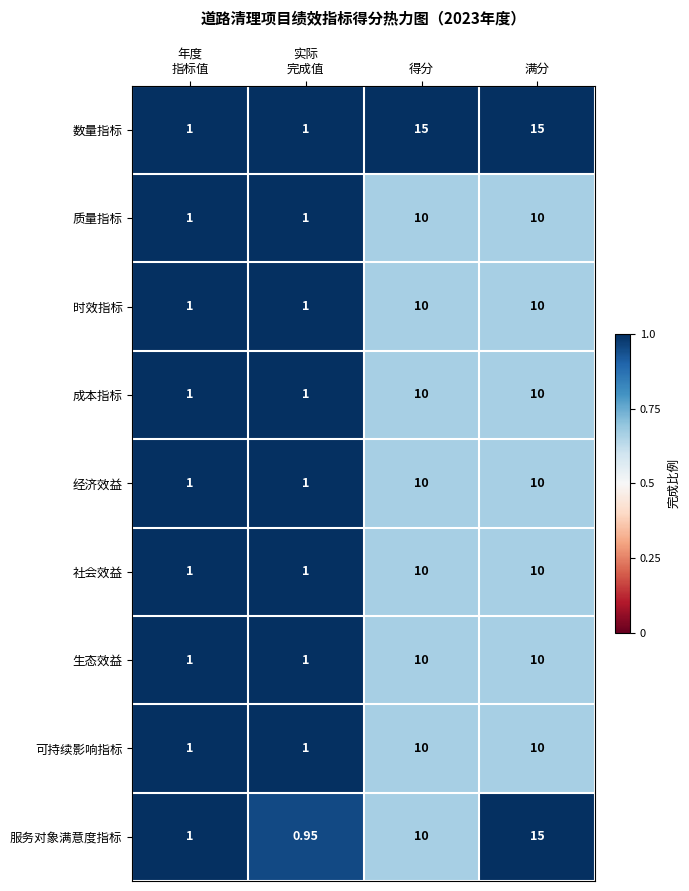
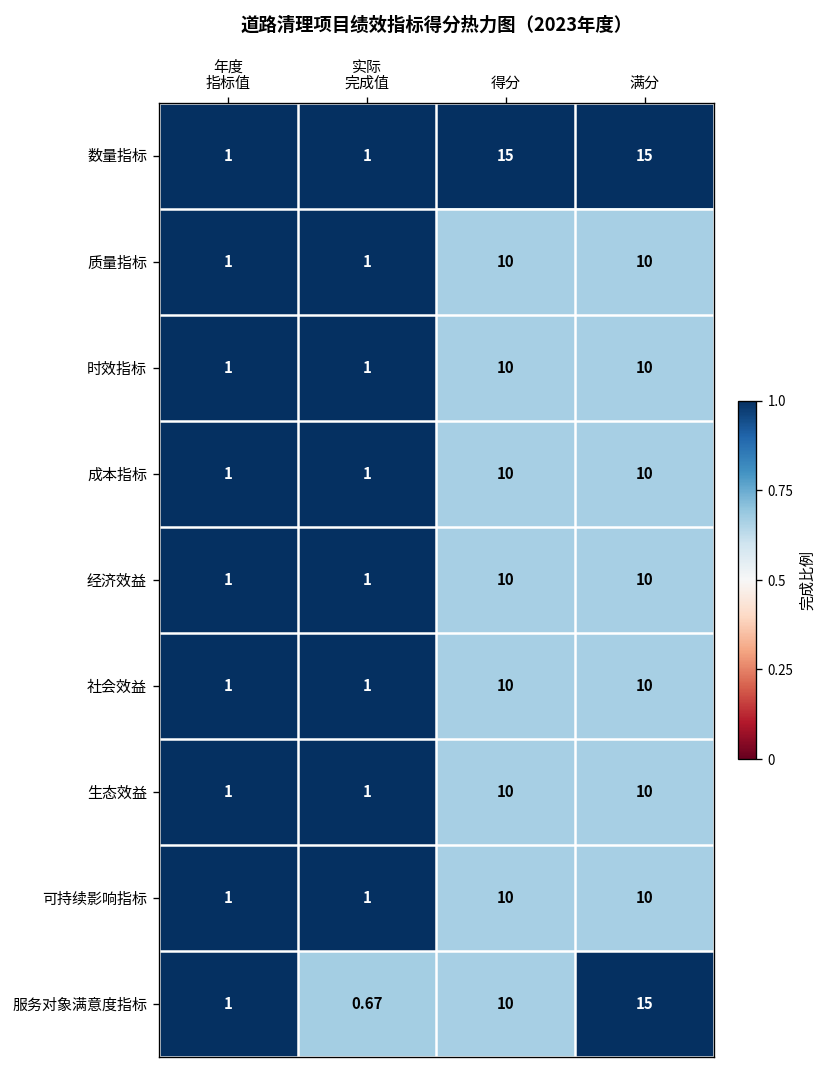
  {
    "数量指标": {
      "年度 指标值": 1,
      "实际 完成值": 1,
      "得分": 15,
      "满分": 15
    },
    "质量指标": {
      "年度 指标值": 1,
      "实际 完成值": 1,
      "得分": 10,
      "满分": 10
    },
    "时效指标": {
      "年度 指标值": 1,
      "实际 完成值": 1,
      "得分": 10,
      "满分": 10
    },
    "成本指标": {
      "年度 指标值": 1,
      "实际 完成值": 1,
      "得分": 10,
      "满分": 10
    },
    "经济效益": {
      "年度 指标值": 1,
      "实际 完成值": 1,
      "得分": 10,
      "满分": 10
    },
    "社会效益": {
      "年度 指标值": 1,
      "实际 完成值": 1,
      "得分": 10,
      "满分": 10
    },
    "生态效益": {
      "年度 指标值": 1,
      "实际 完成值": 1,
      "得分": 10,
      "满分": 10
    },
    "可持续影响指标": {
      "年度 指标值": 1,
      "实际 完成值": 1,
      "得分": 10,
      "满分": 10
    },
    "服务对象满意度指标": {
      "年度 指标值": 1,
-     "实际 完成值": 0.95,
+     "实际 完成值": 0.67,
      "得分": 10,
      "满分": 15
    }
  }
